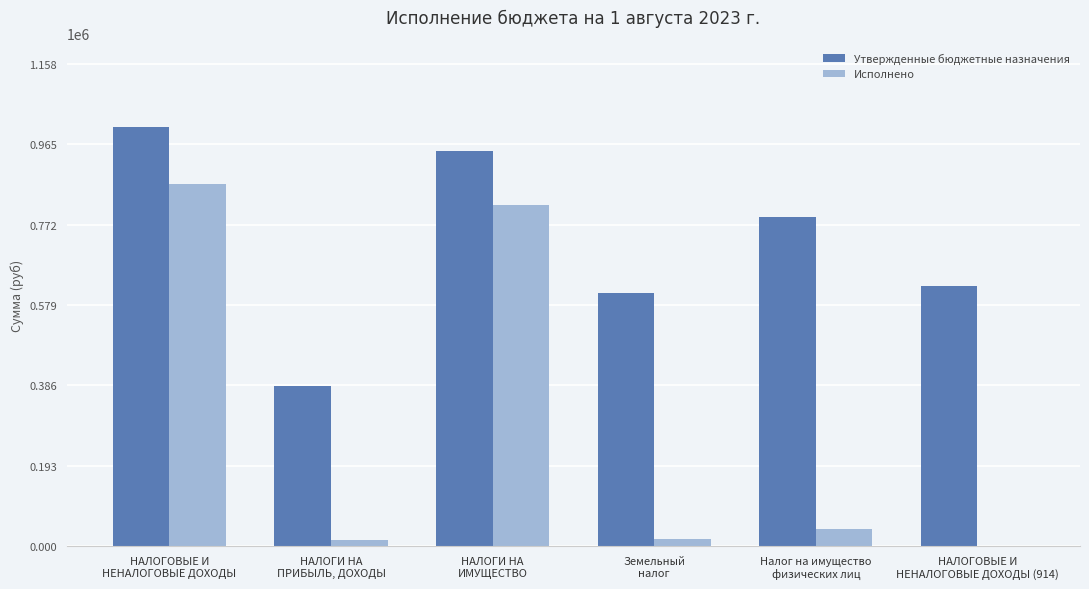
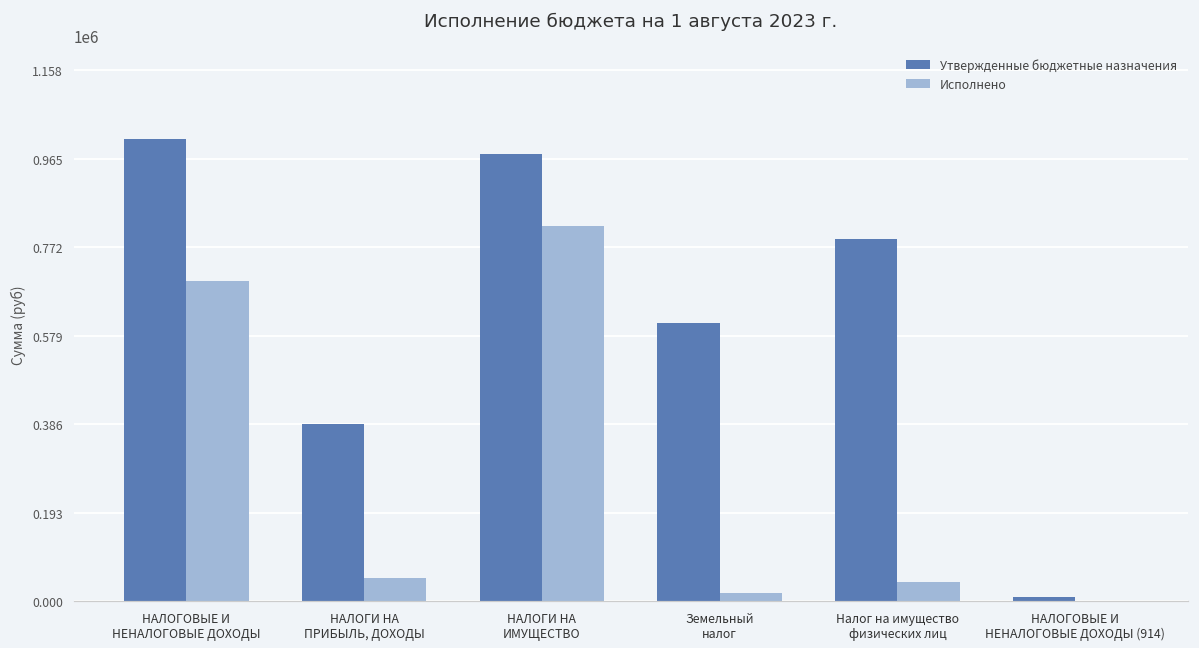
  {
    "Утвержденные бюджетные назначения": {
      "НАЛОГОВЫЕ И НЕНАЛОГОВЫЕ ДОХОДЫ": 1010000,
      "НАЛОГИ НА ПРИБЫЛЬ, ДОХОДЫ": 390000,
-     "НАЛОГИ НА ИМУЩЕСТВО": 950000,
+     "НАЛОГИ НА ИМУЩЕСТВО": 980000,
      "Земельный налог": 610000,
      "Налог на имущество физических лиц": 790000,
-     "НАЛОГОВЫЕ И НЕНАЛОГОВЫЕ ДОХОДЫ (914)": 620000
+     "НАЛОГОВЫЕ И НЕНАЛОГОВЫЕ ДОХОДЫ (914)": 10000
    },
    "Исполнено": {
-     "НАЛОГОВЫЕ И НЕНАЛОГОВЫЕ ДОХОДЫ": 870000,
-     "НАЛОГИ НА ПРИБЫЛЬ, ДОХОДЫ": 10000,
+     "НАЛОГОВЫЕ И НЕНАЛОГОВЫЕ ДОХОДЫ": 700000,
+     "НАЛОГИ НА ПРИБЫЛЬ, ДОХОДЫ": 50000,
      "НАЛОГИ НА ИМУЩЕСТВО": 820000,
      "Земельный налог": 20000,
      "Налог на имущество физических лиц": 40000,
      "НАЛОГОВЫЕ И НЕНАЛОГОВЫЕ ДОХОДЫ (914)": 0
    }
  }
